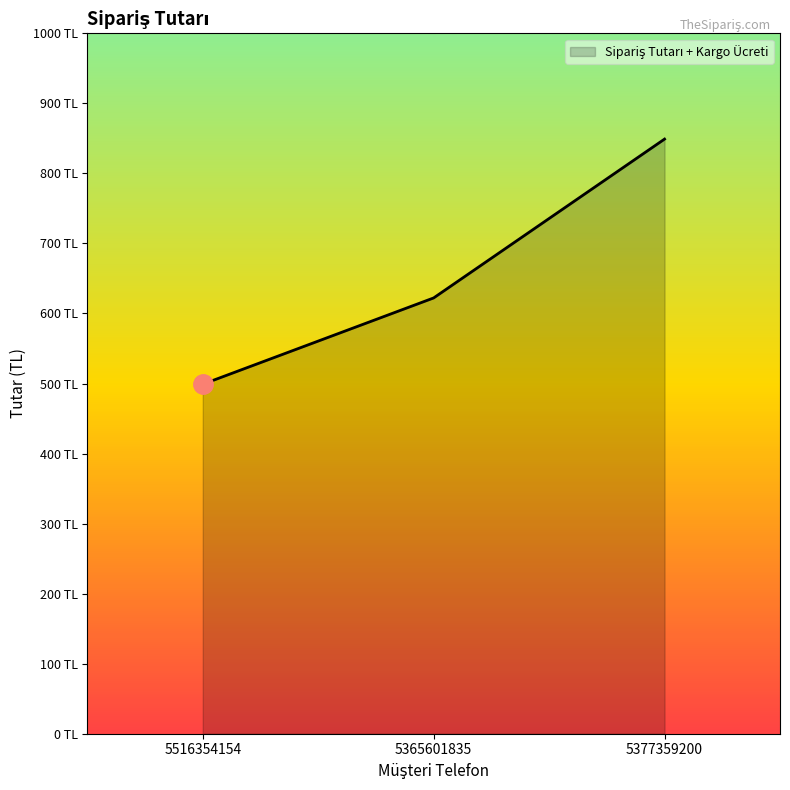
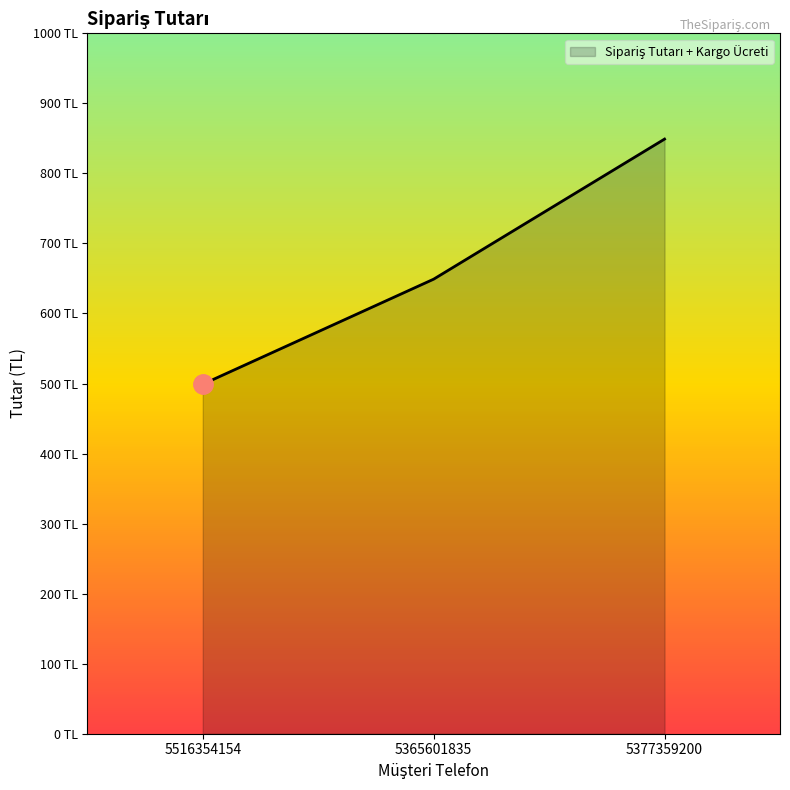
  {
    "Sipariş Tutarı + Kargo Ücreti": {
-     "5365601835": "620 TL",
+     "5365601835": "650 TL",
      "5377359200": "850 TL"
    }
  }
